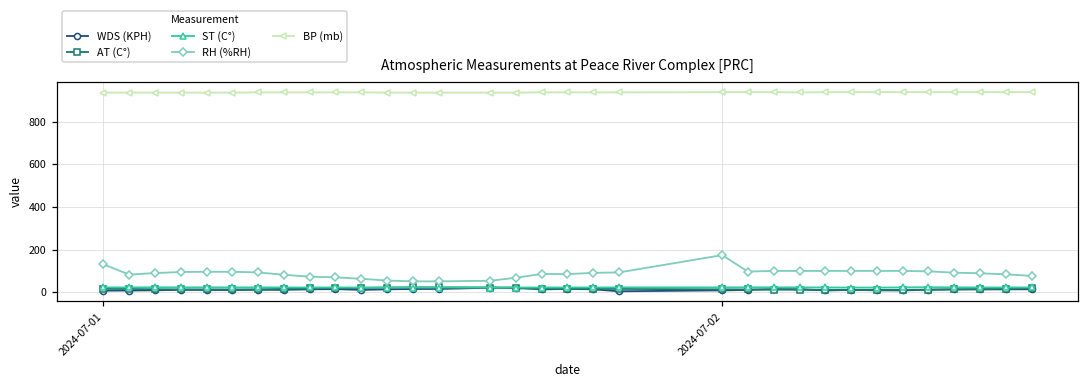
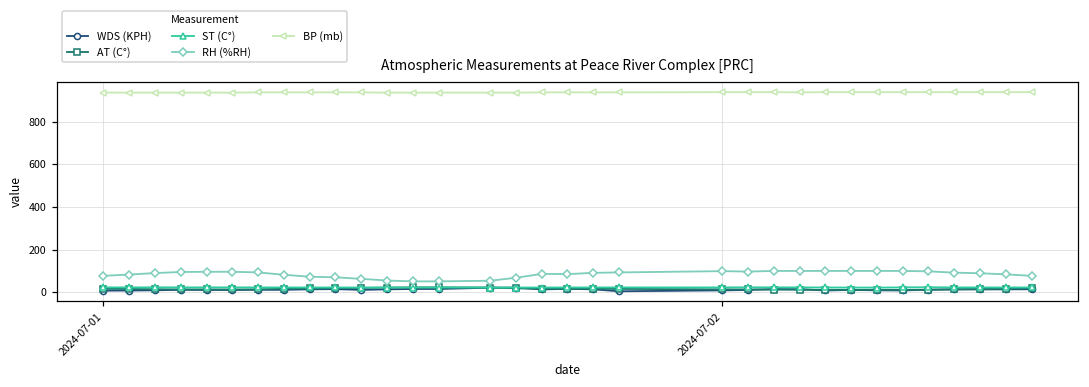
  {
    "RH (%RH)": {
-     "2024-07-01": 130,
-     "2024-07-02": 170
+     "2024-07-01": 80,
+     "2024-07-02": 100
    },
    "BP (mb)": {
      "2024-07-01": 940,
      "2024-07-02": 940
    }
  }
